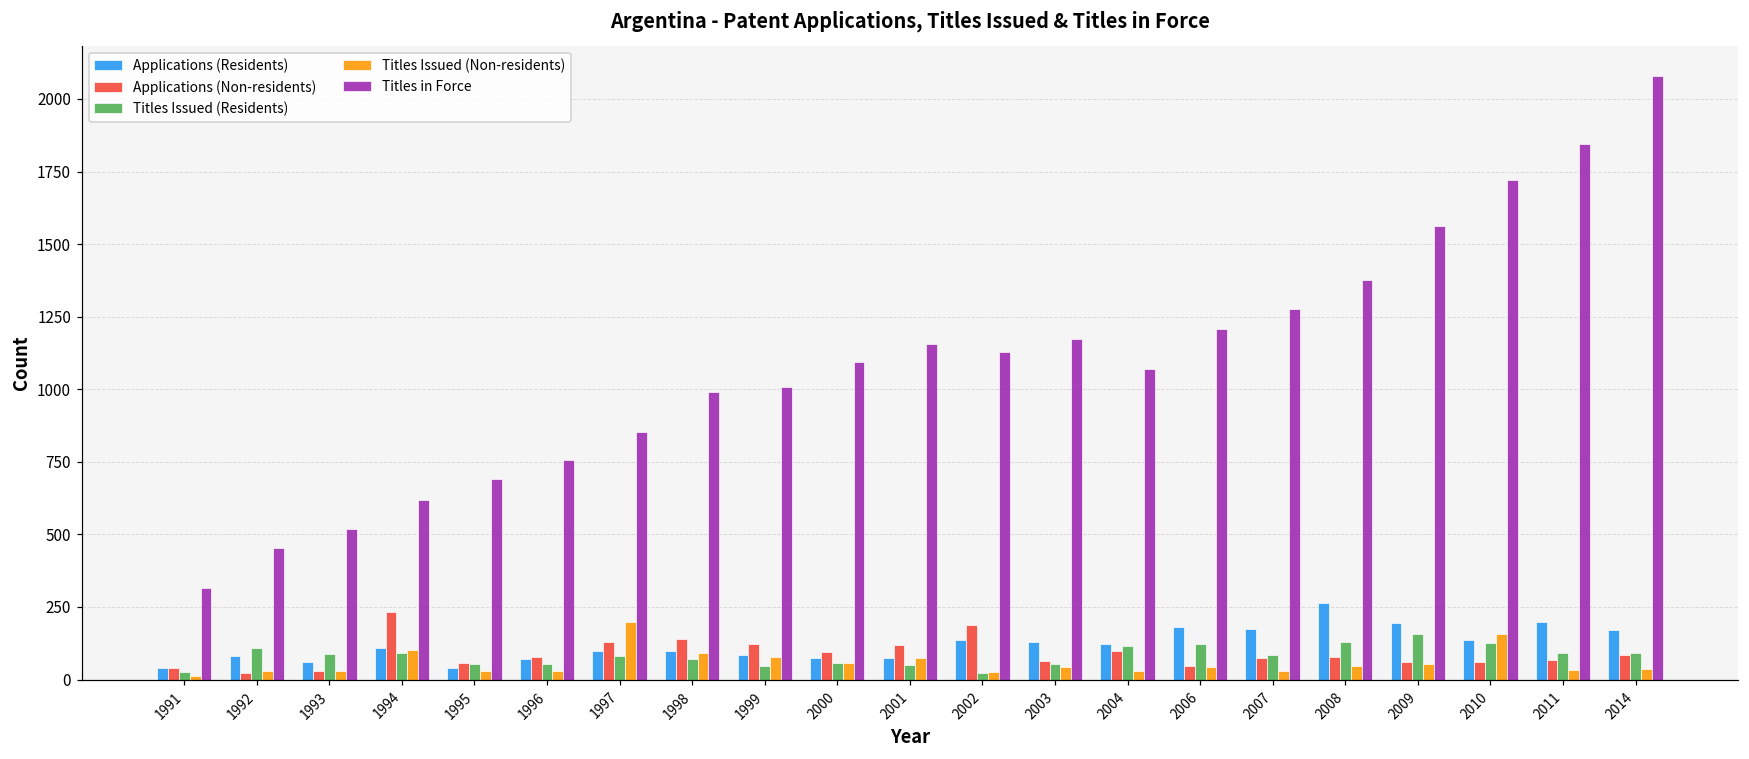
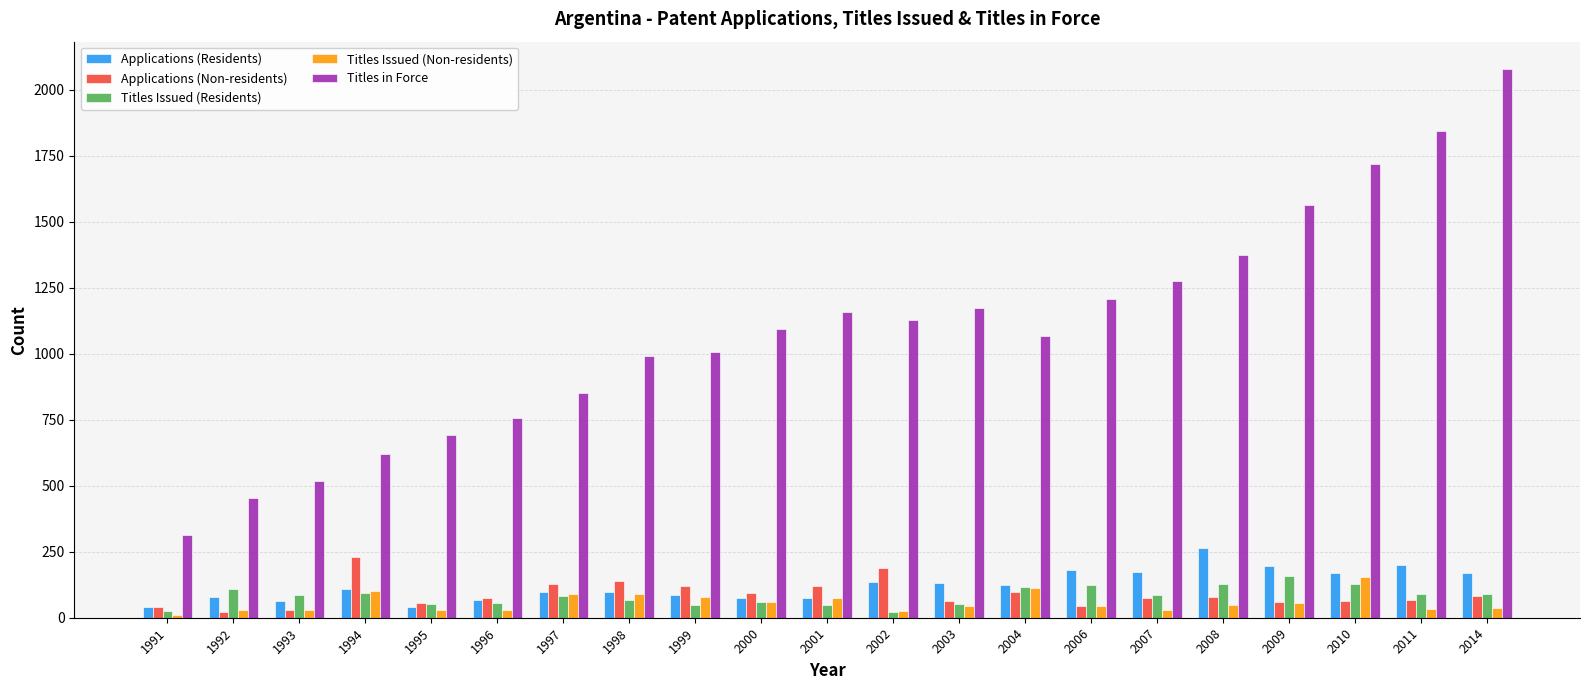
  {
    "Applications (Residents)": {
      "1991": 40,
      "1992": 80,
      "1993": 60,
      "1994": 110,
      "1995": 40,
      "1996": 70,
      "1997": 100,
      "1998": 100,
      "1999": 90,
      "2000": 70,
      "2001": 70,
      "2002": 140,
      "2003": 130,
      "2004": 120,
      "2006": 180,
      "2007": 180,
      "2008": 260,
      "2009": 200,
-     "2010": 140,
+     "2010": 170,
      "2011": 200,
      "2014": 170
    },
    "Applications (Non-residents)": {
      "1991": 40,
      "1992": 20,
      "1993": 30,
      "1994": 230,
      "1995": 60,
      "1996": 80,
      "1997": 130,
      "1998": 140,
      "1999": 120,
      "2000": 100,
      "2001": 120,
      "2002": 190,
      "2003": 60,
      "2004": 100,
      "2006": 50,
      "2007": 70,
      "2008": 80,
      "2009": 60,
      "2010": 60,
      "2011": 70,
      "2014": 80
    },
    "Titles Issued (Residents)": {
      "1991": 30,
      "1992": 110,
      "1993": 90,
      "1994": 90,
      "1995": 50,
      "1996": 60,
      "1997": 80,
      "1998": 70,
      "1999": 50,
      "2000": 60,
      "2001": 50,
      "2002": 20,
      "2003": 50,
      "2004": 120,
      "2006": 120,
      "2007": 90,
      "2008": 130,
      "2009": 160,
      "2010": 130,
      "2011": 90,
      "2014": 90
    },
    "Titles Issued (Non-residents)": {
      "1991": 10,
      "1992": 30,
      "1993": 30,
      "1994": 100,
      "1995": 30,
      "1996": 30,
-     "1997": 200,
+     "1997": 90,
      "1998": 90,
      "1999": 80,
      "2000": 60,
      "2001": 80,
      "2002": 30,
      "2003": 40,
-     "2004": 30,
+     "2004": 110,
      "2006": 40,
      "2007": 30,
      "2008": 50,
      "2009": 60,
      "2010": 160,
      "2011": 30,
      "2014": 40
    },
    "Titles in Force": {
      "1991": 320,
      "1992": 450,
      "1993": 520,
      "1994": 620,
      "1995": 690,
      "1996": 760,
      "1997": 850,
      "1998": 990,
      "1999": 1010,
      "2000": 1100,
      "2001": 1160,
      "2002": 1130,
      "2003": 1170,
      "2004": 1070,
      "2006": 1210,
      "2007": 1280,
      "2008": 1380,
      "2009": 1560,
      "2010": 1720,
      "2011": 1840,
      "2014": 2080
    }
  }
